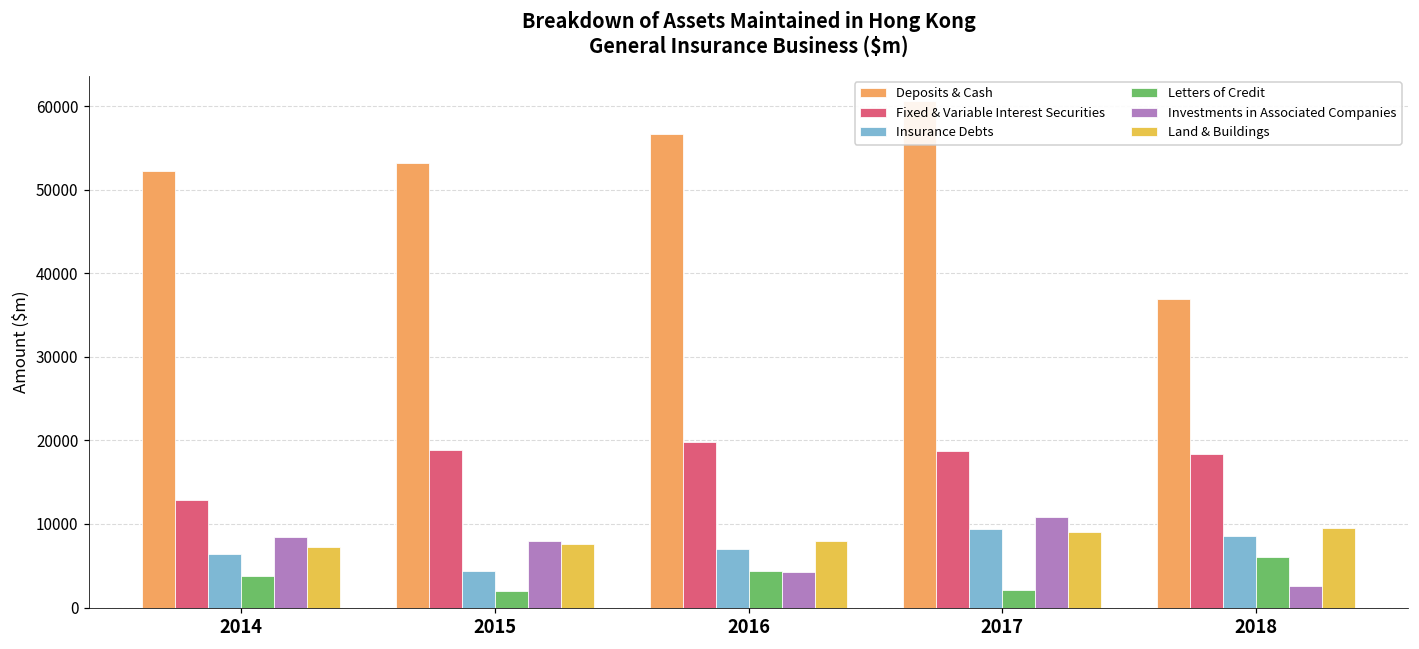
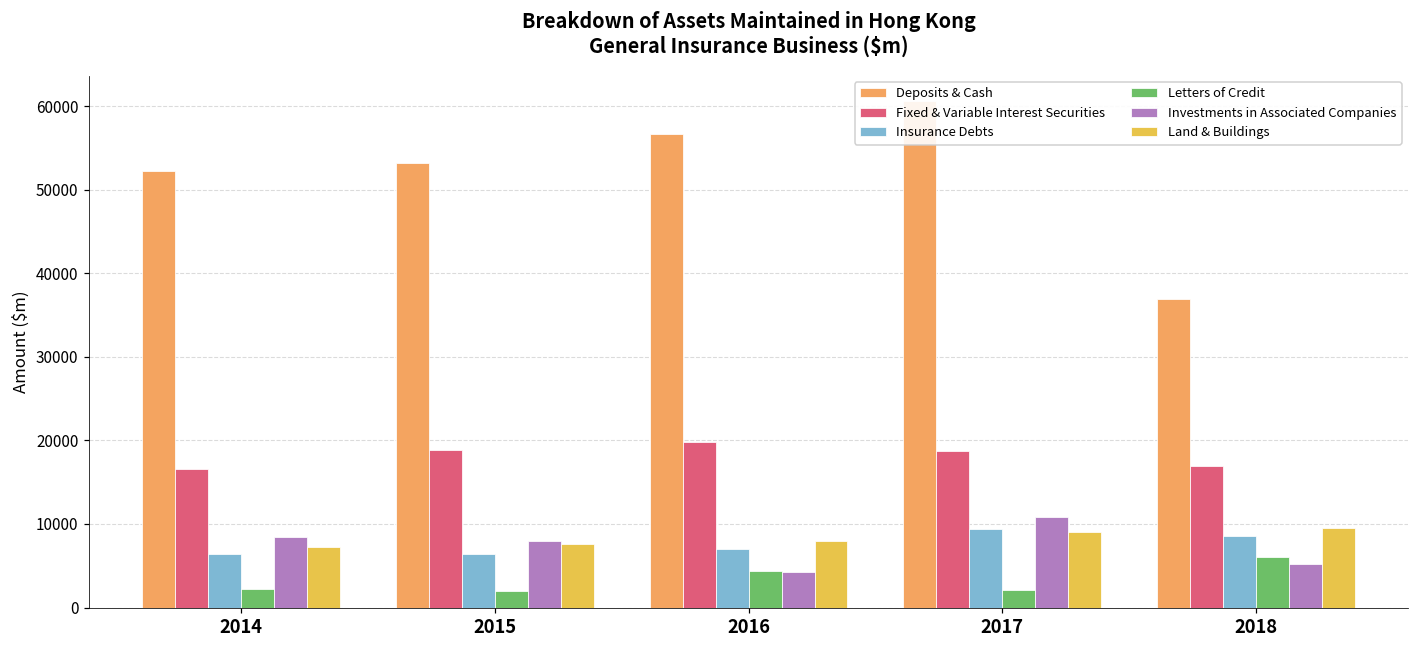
  {
    "Fixed & Variable Interest Securities": {
-     "2014": 13000,
+     "2014": 17000,
      "2015": 19000,
      "2016": 20000,
      "2017": 19000,
-     "2018": 18000
+     "2018": 17000
    },
    "Insurance Debts": {
      "2014": 6000,
-     "2015": 4000,
+     "2015": 6000,
      "2016": 7000,
      "2017": 9000,
      "2018": 9000
    },
    "Letters of Credit": {
-     "2014": 4000,
+     "2014": 2000,
      "2015": 2000,
      "2016": 4000,
      "2017": 2000,
      "2018": 6000
    },
    "Investments in Associated Companies": {
      "2014": 8000,
      "2015": 8000,
      "2016": 4000,
      "2017": 11000,
-     "2018": 3000
+     "2018": 5000
    }
  }
